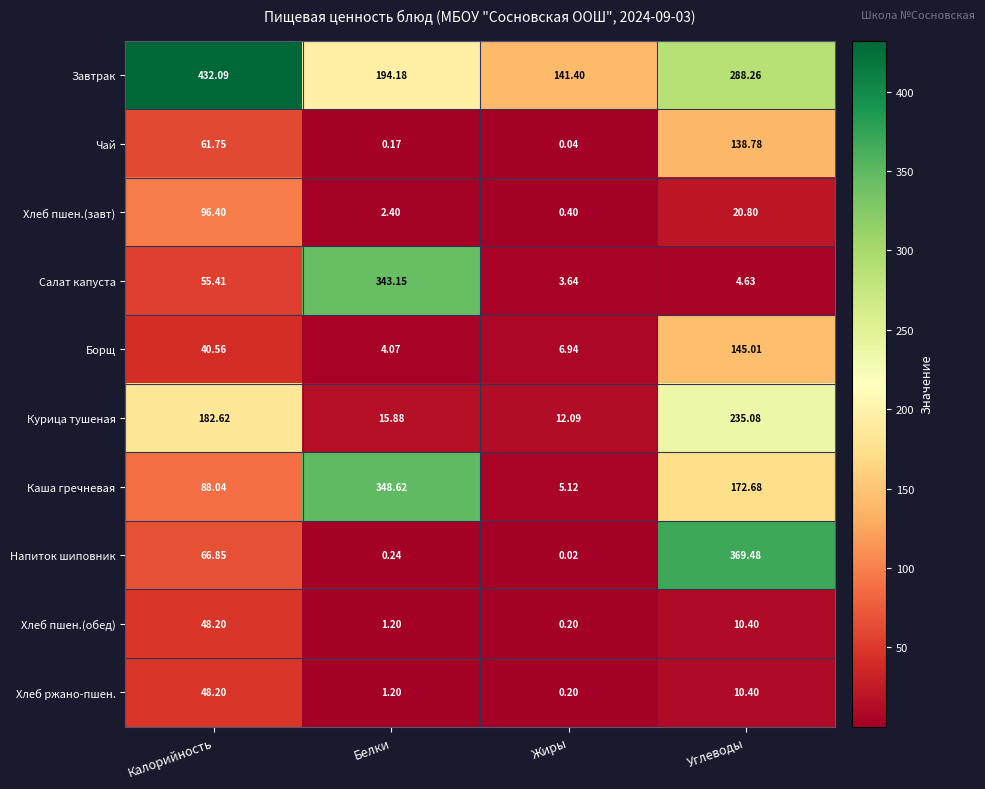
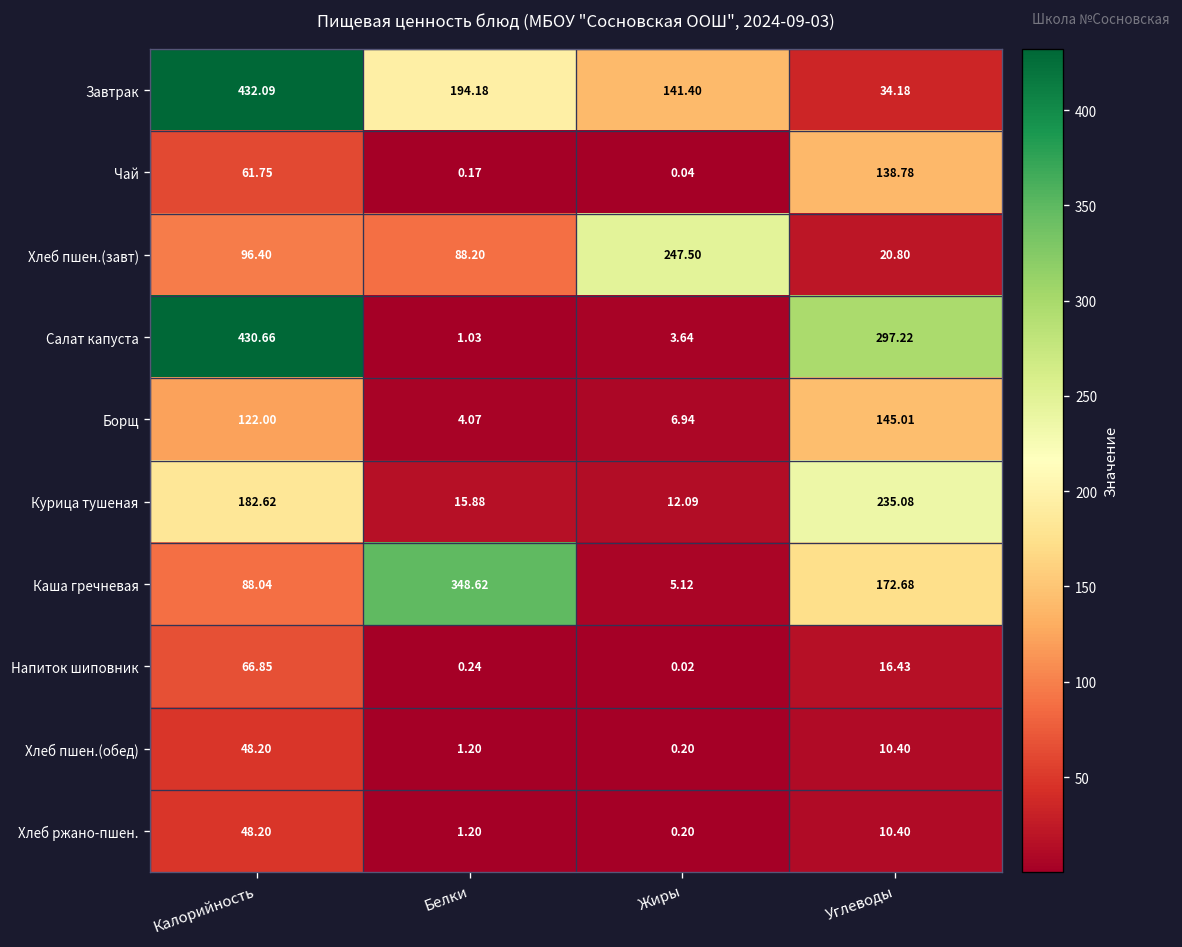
  {
    "Завтрак": {
      "Калорийность": 432.09,
      "Белки": 194.18,
      "Жиры": 141.40,
-     "Углеводы": 288.26
+     "Углеводы": 34.18
    },
    "Чай": {
      "Калорийность": 61.75,
      "Белки": 0.17,
      "Жиры": 0.04,
      "Углеводы": 138.78
    },
    "Хлеб пшен.(завт)": {
      "Калорийность": 96.40,
-     "Белки": 2.40,
-     "Жиры": 0.40,
+     "Белки": 88.20,
+     "Жиры": 247.50,
      "Углеводы": 20.80
    },
    "Салат капуста": {
-     "Калорийность": 55.41,
-     "Белки": 343.15,
+     "Калорийность": 430.66,
+     "Белки": 1.03,
      "Жиры": 3.64,
-     "Углеводы": 4.63
+     "Углеводы": 297.22
    },
    "Борщ": {
-     "Калорийность": 40.56,
+     "Калорийность": 122.00,
      "Белки": 4.07,
      "Жиры": 6.94,
      "Углеводы": 145.01
    },
    "Курица тушеная": {
      "Калорийность": 182.62,
      "Белки": 15.88,
      "Жиры": 12.09,
      "Углеводы": 235.08
    },
    "Каша гречневая": {
      "Калорийность": 88.04,
      "Белки": 348.62,
      "Жиры": 5.12,
      "Углеводы": 172.68
    },
    "Напиток шиповник": {
      "Калорийность": 66.85,
      "Белки": 0.24,
      "Жиры": 0.02,
-     "Углеводы": 369.48
+     "Углеводы": 16.43
    },
    "Хлеб пшен.(обед)": {
      "Калорийность": 48.20,
      "Белки": 1.20,
      "Жиры": 0.20,
      "Углеводы": 10.40
    },
    "Хлеб ржано-пшен.": {
      "Калорийность": 48.20,
      "Белки": 1.20,
      "Жиры": 0.20,
      "Углеводы": 10.40
    }
  }
